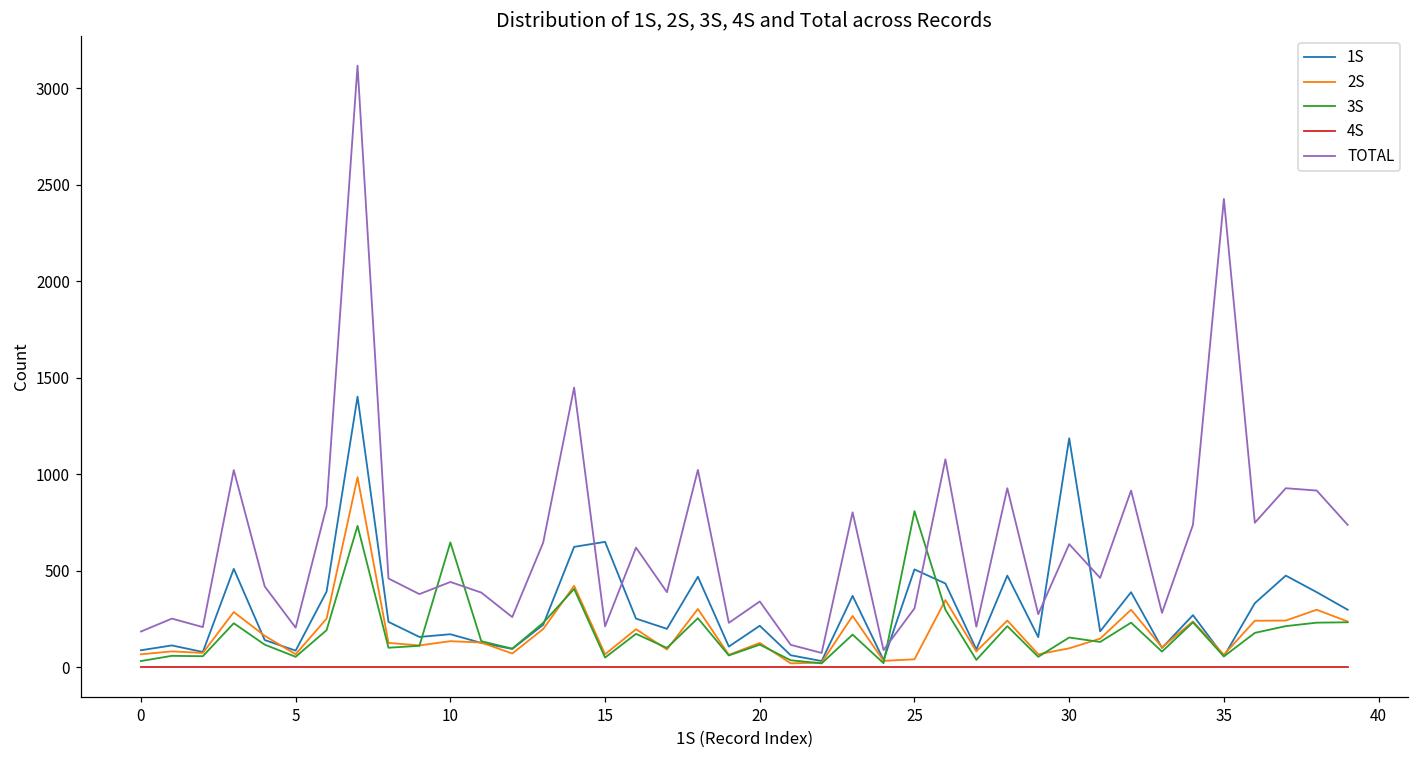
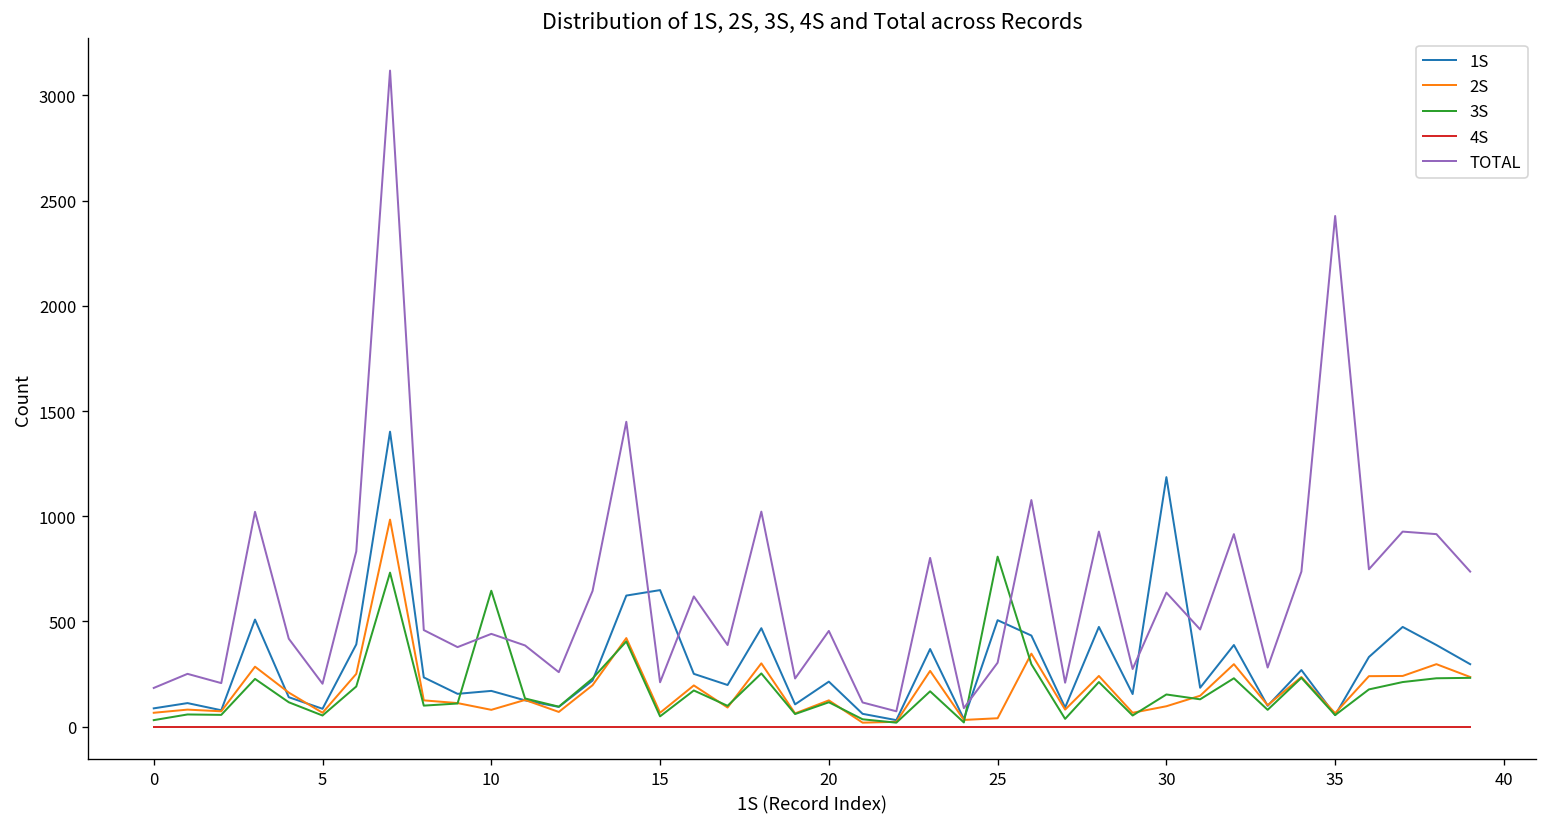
  {
    "1S": {
      "0": 90,
      "5": 90,
      "10": 170,
      "15": 650,
      "20": 210,
      "25": 510,
      "30": 1190
    },
    "2S": {
      "0": 70,
-     "10": 130,
+     "10": 80,
      "15": 70,
      "25": 40,
      "30": 100
    },
    "3S": {
      "0": 30,
      "10": 650,
      "15": 50,
      "25": 810,
      "30": 150
    },
    "4S": {
      "0": 0,
      "5": 0,
      "10": 0,
      "15": 0,
      "20": 0,
      "25": 0,
      "30": 0,
      "35": 0
    },
    "TOTAL": {
      "0": 180,
      "5": 200,
      "10": 440,
      "15": 210,
-     "20": 340,
+     "20": 460,
      "25": 300,
      "30": 640,
      "35": 2430
    }
  }
